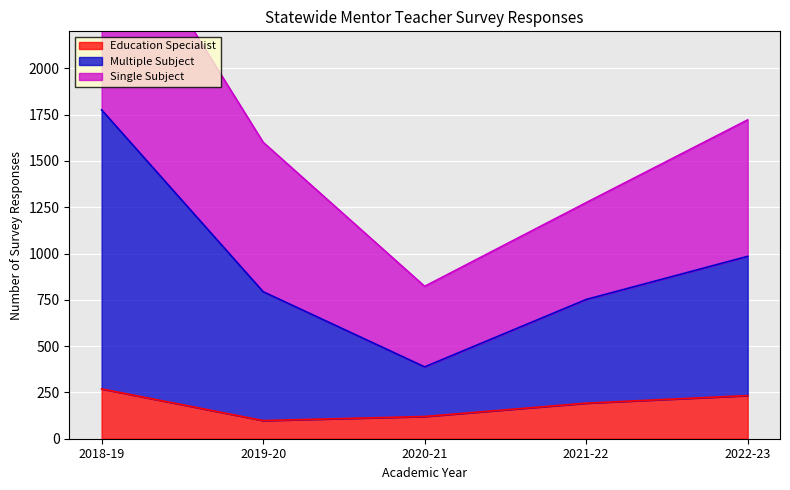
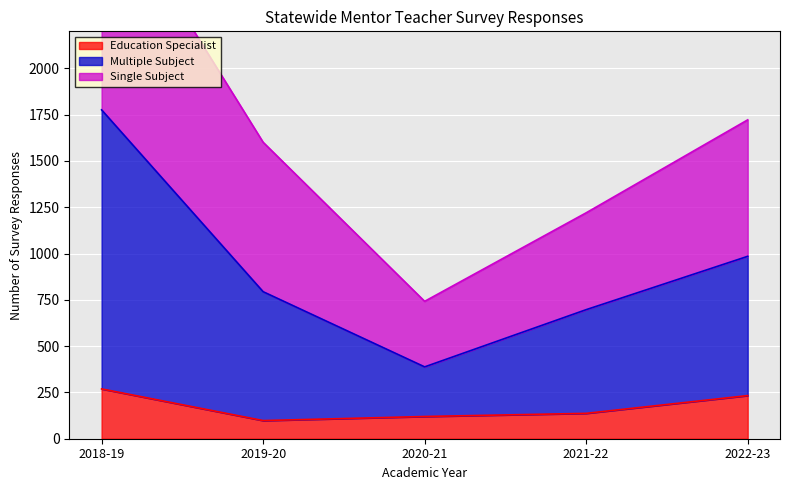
  {
    "Education Specialist": {
      "2018-19": 270,
      "2019-20": 100,
      "2020-21": 120,
-     "2021-22": 190,
+     "2021-22": 140,
      "2022-23": 230
    },
    "Multiple Subject": {
      "2018-19": 1510,
      "2019-20": 700,
      "2020-21": 270,
      "2021-22": 560,
      "2022-23": 750
    },
    "Single Subject": {
      "2019-20": 810,
-     "2020-21": 440,
+     "2020-21": 350,
      "2021-22": 520,
      "2022-23": 740
    }
  }
